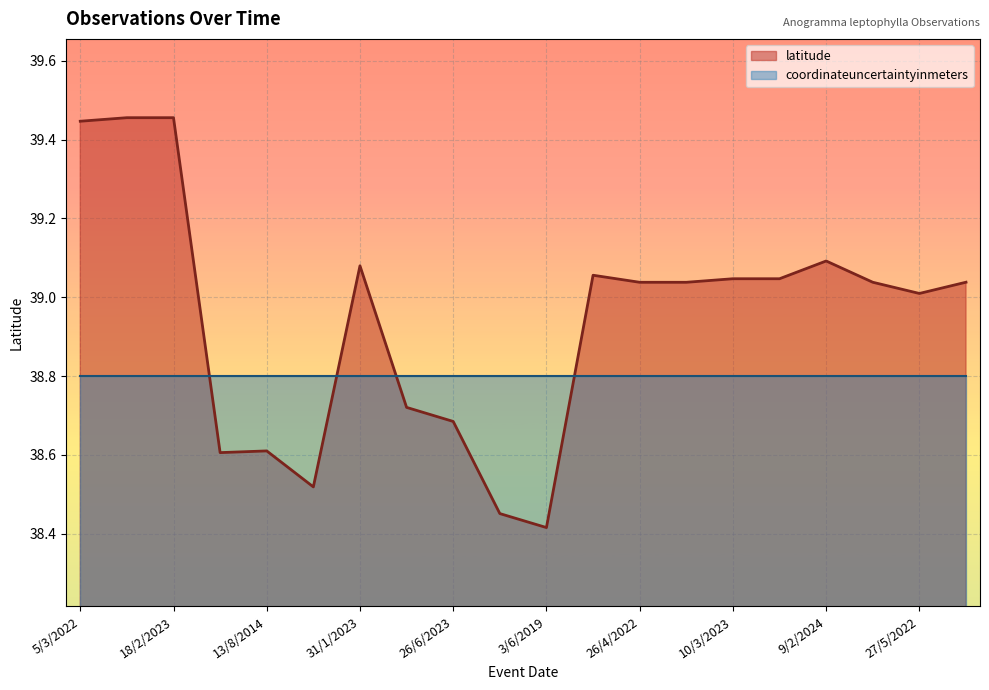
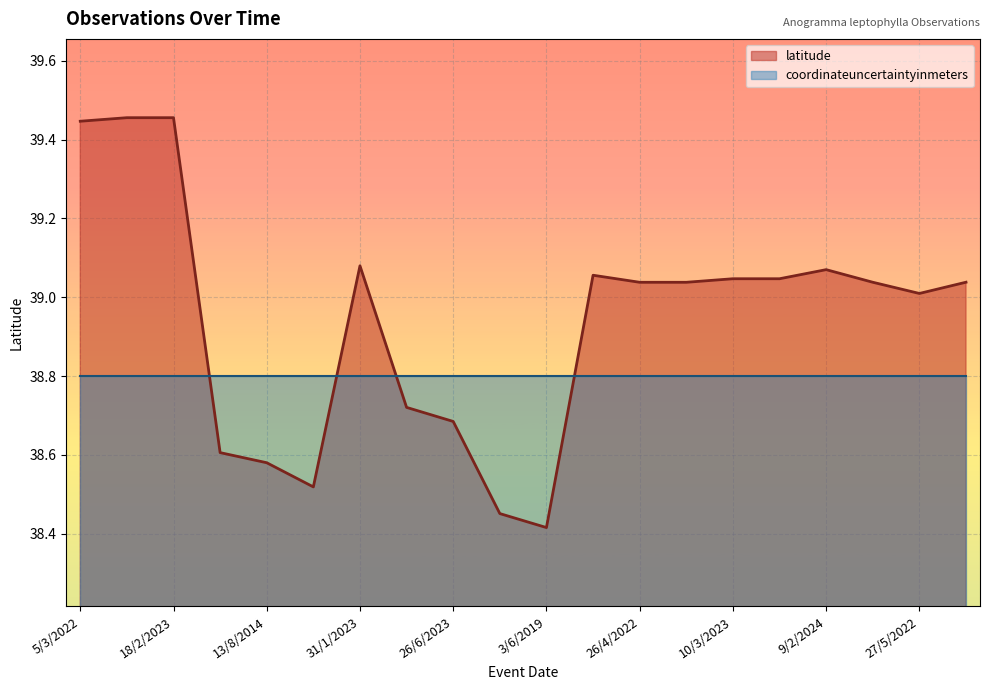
  {
    "latitude": {
      "5/3/2022": 39.45,
      "18/2/2023": 39.46,
-     "13/8/2014": 38.61,
+     "13/8/2014": 38.58,
      "31/1/2023": 39.08,
      "26/6/2023": 38.68,
-     "9/2/2024": 39.09,
+     "9/2/2024": 39.07,
      "27/5/2022": 39.01
    },
    "coordinateuncertaintyinmeters": {
      "5/3/2022": 38.80,
      "18/2/2023": 38.80,
      "13/8/2014": 38.80,
      "31/1/2023": 38.80,
      "26/6/2023": 38.80,
      "9/2/2024": 38.80,
      "27/5/2022": 38.80
    }
  }
